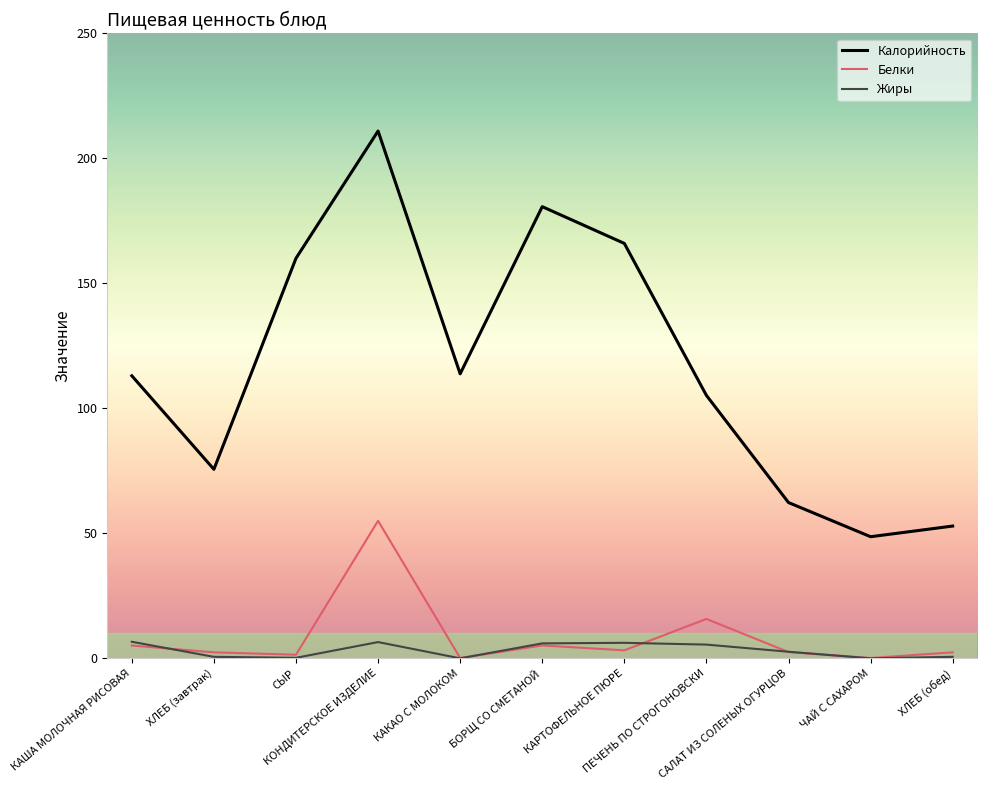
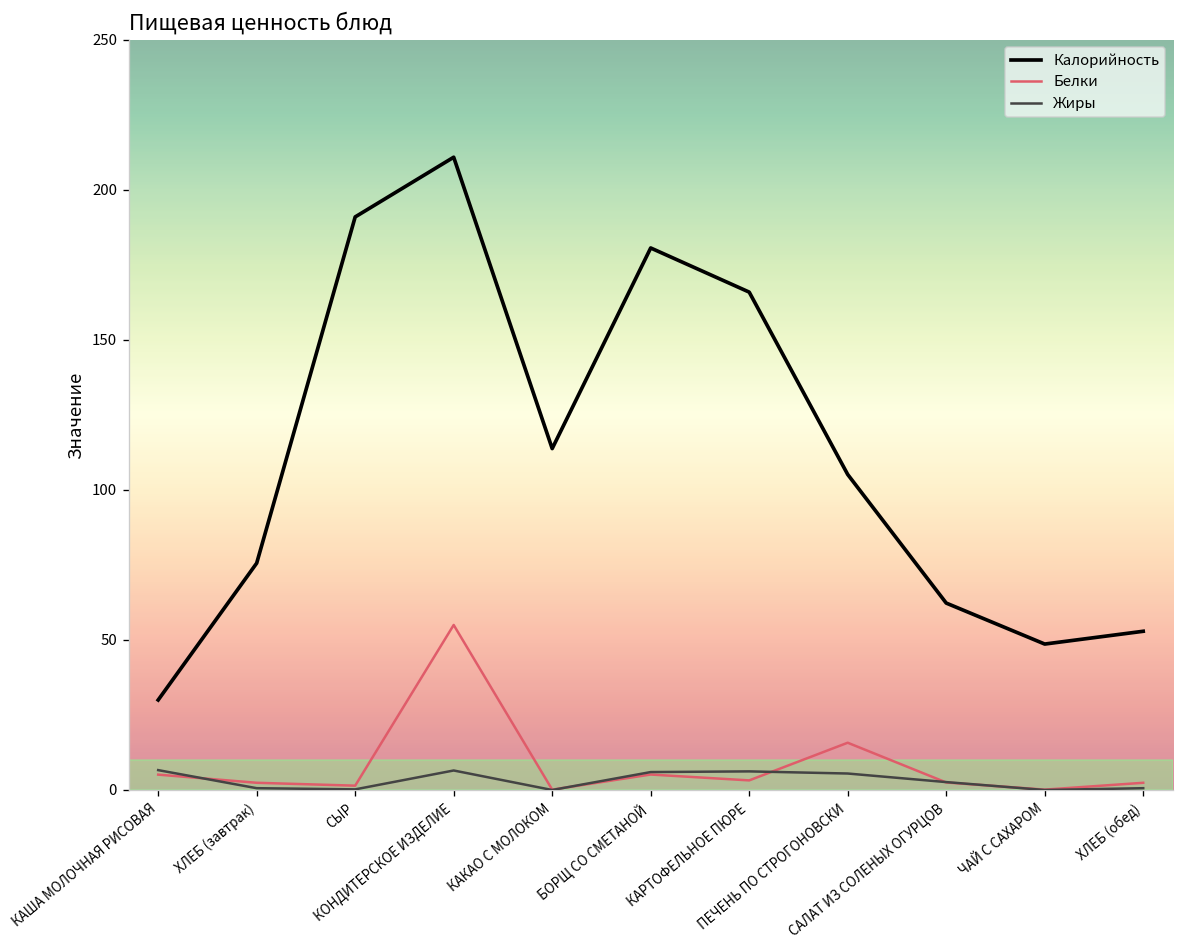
  {
    "Калорийность": {
-     "КАША МОЛОЧНАЯ РИСОВАЯ": 113,
+     "КАША МОЛОЧНАЯ РИСОВАЯ": 30,
      "ХЛЕБ (завтрак)": 76,
-     "СЫР": 160,
+     "СЫР": 191,
      "КОНДИТЕРСКОЕ ИЗДЕЛИЕ": 211,
      "КАКАО С МОЛОКОМ": 114,
      "БОРЩ СО СМЕТАНОЙ": 181,
      "КАРТОФЕЛЬНОЕ ПЮРЕ": 166,
      "ПЕЧЕНЬ ПО СТРОГОНОВСКИ": 105,
      "САЛАТ ИЗ СОЛЕНЫХ ОГУРЦОВ": 62,
      "ЧАЙ С САХАРОМ": 49,
      "ХЛЕБ (обед)": 53
    },
    "Белки": {
      "КОНДИТЕРСКОЕ ИЗДЕЛИЕ": 55,
      "ПЕЧЕНЬ ПО СТРОГОНОВСКИ": 16
    }
  }
